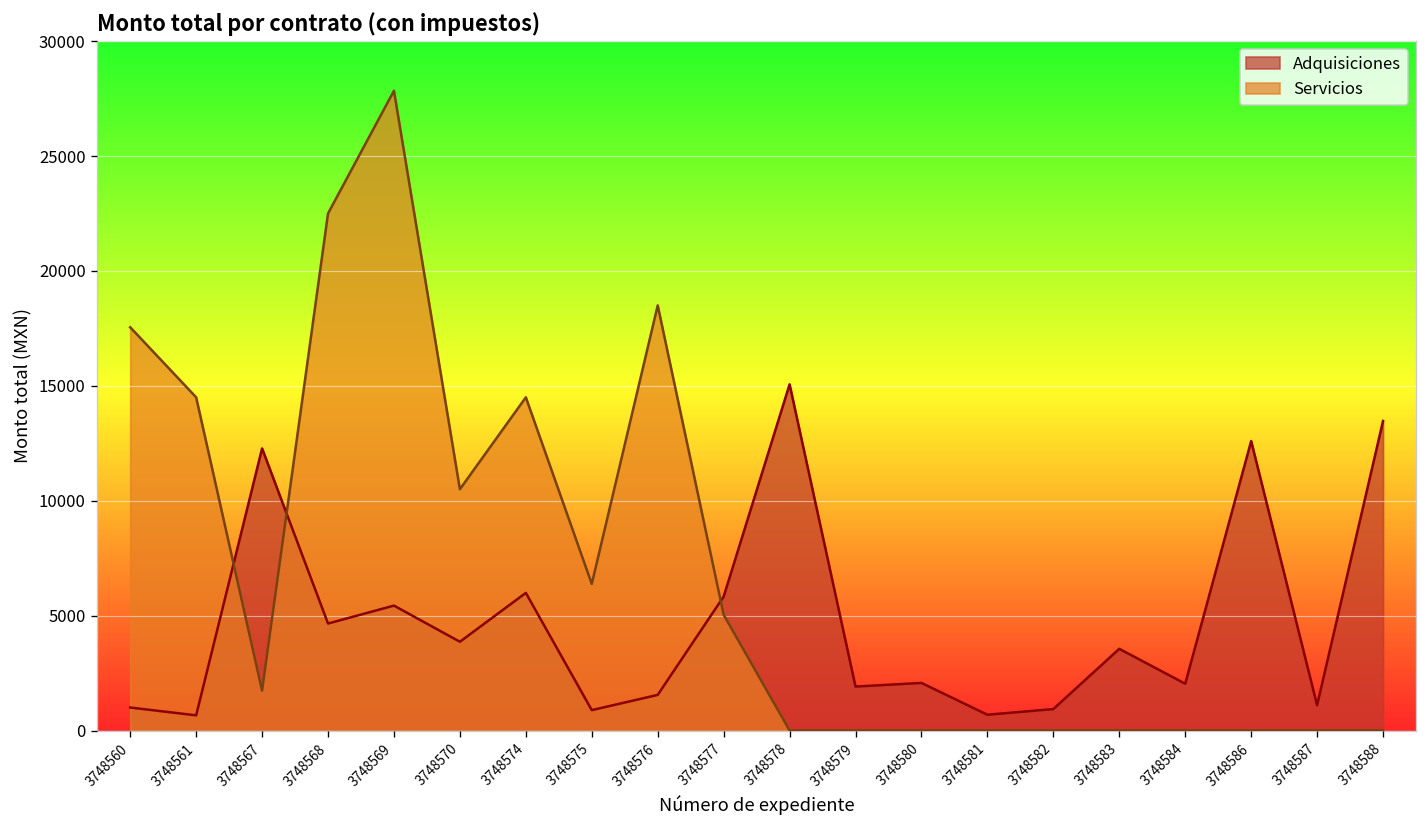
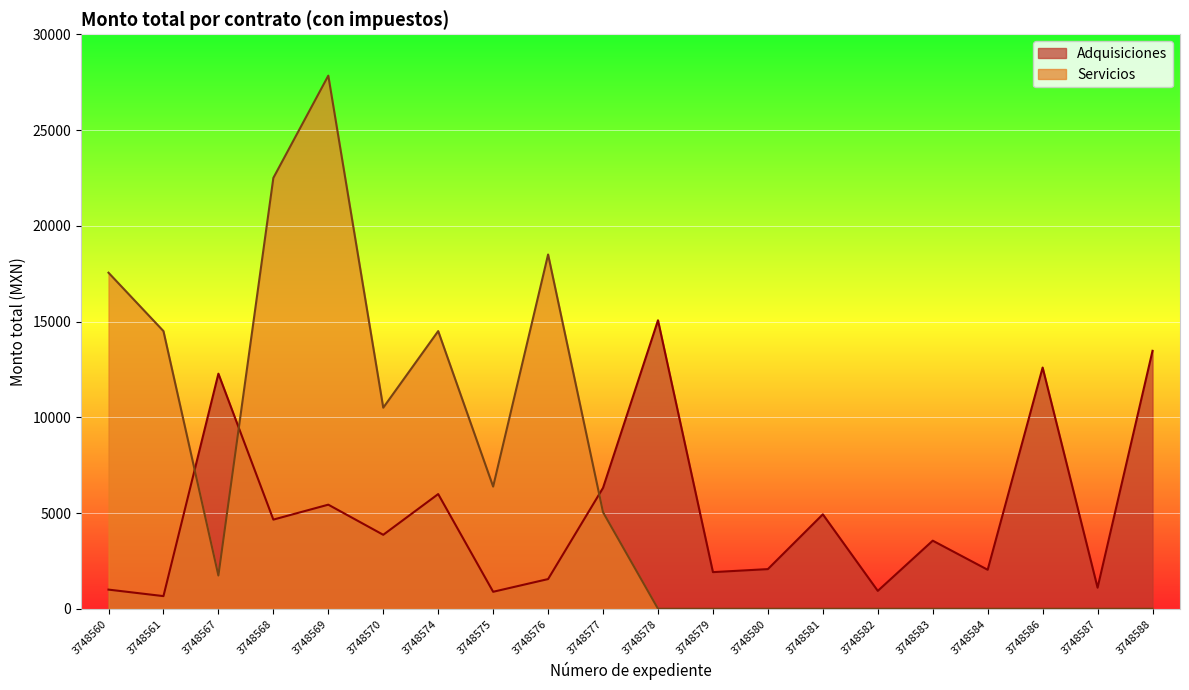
  {
    "Adquisiciones": {
      "3748560": 1000,
      "3748561": 700,
      "3748567": 12300,
      "3748568": 4700,
      "3748569": 5400,
      "3748570": 3900,
      "3748574": 6000,
      "3748575": 900,
      "3748576": 1600,
-     "3748577": 5800,
+     "3748577": 6300,
      "3748578": 15100,
      "3748579": 1900,
      "3748580": 2100,
-     "3748581": 700,
+     "3748581": 4900,
      "3748582": 900,
      "3748583": 3600,
      "3748584": 2000,
      "3748586": 12600,
      "3748587": 1100,
      "3748588": 13500
    },
    "Servicios": {
      "3748560": 17500,
      "3748561": 14500,
      "3748567": 1700,
      "3748568": 22500,
      "3748569": 27800,
      "3748570": 10500,
      "3748574": 14500,
      "3748575": 6400,
      "3748576": 18500,
      "3748577": 5000,
      "3748578": 0,
      "3748579": 0,
      "3748580": 0,
      "3748581": 0,
      "3748582": 0,
      "3748583": 0,
      "3748584": 0,
      "3748586": 0,
      "3748587": 0,
      "3748588": 0
    }
  }
